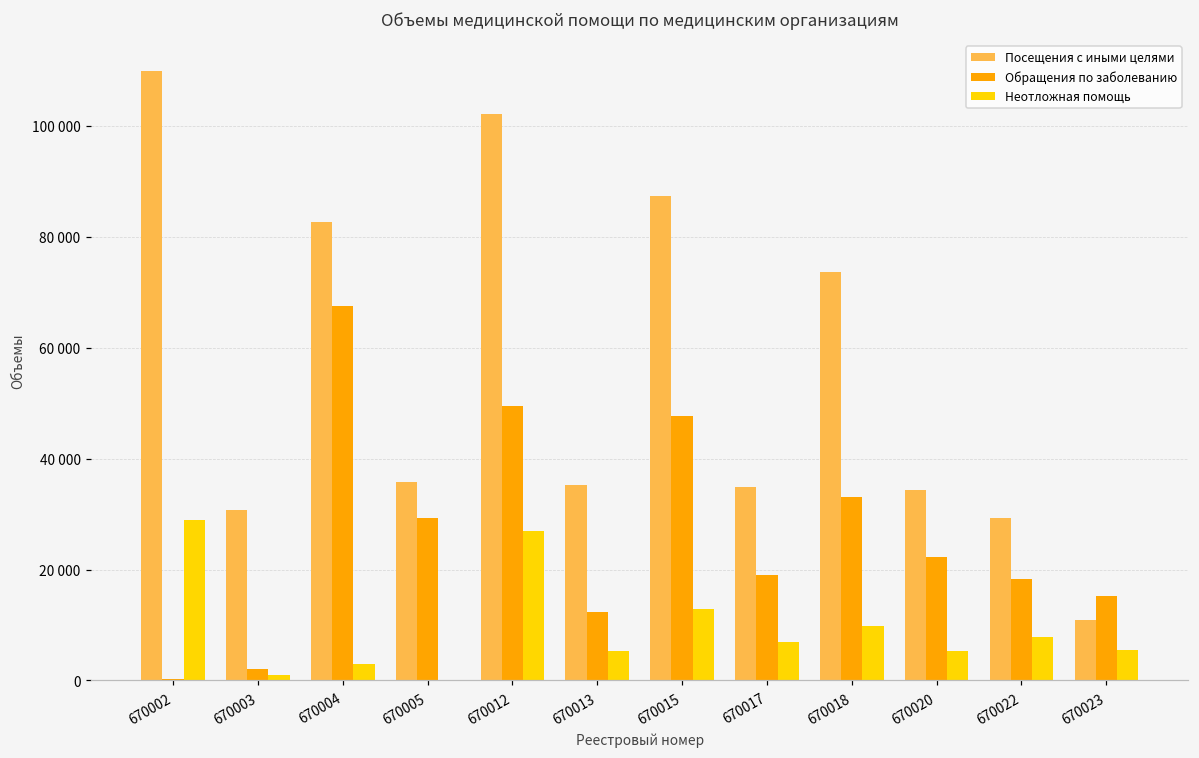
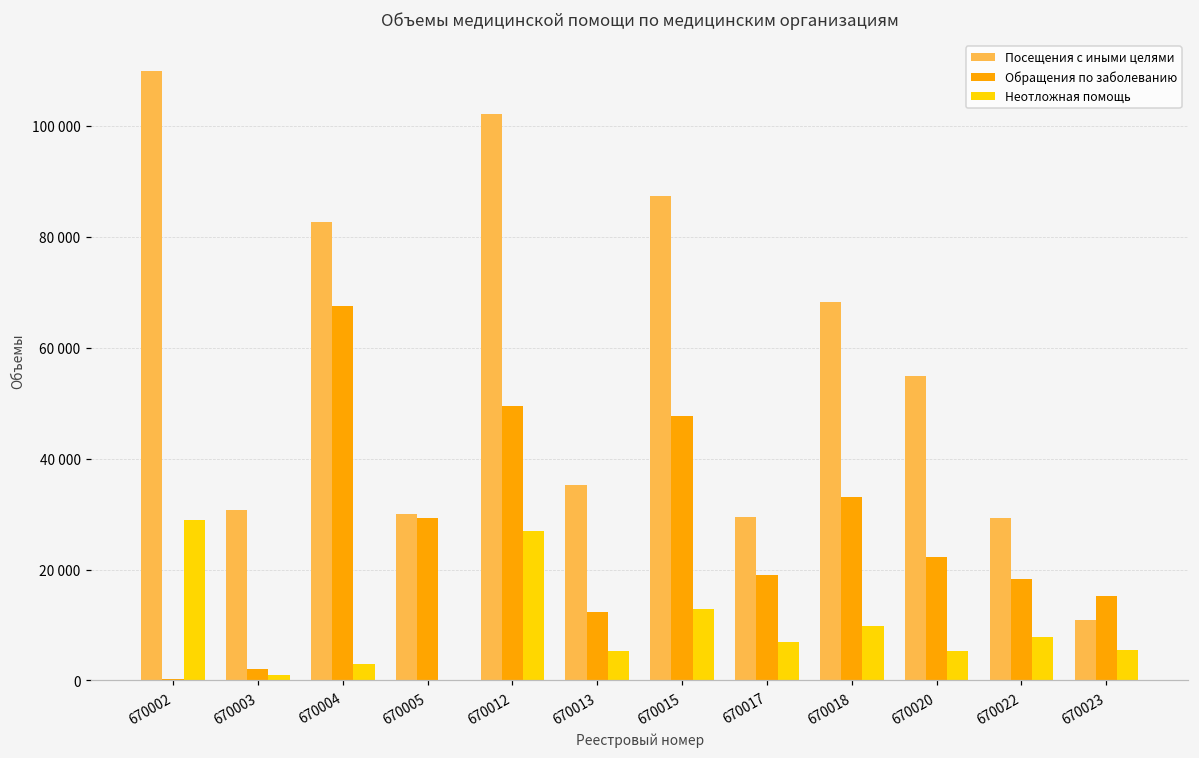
  {
    "Посещения с иными целями": {
      "670002": 110000,
      "670003": 31000,
      "670004": 83000,
-     "670005": 36000,
+     "670005": 30000,
      "670012": 102000,
      "670013": 35000,
      "670015": 87000,
-     "670017": 35000,
-     "670018": 74000,
-     "670020": 34000,
+     "670017": 29000,
+     "670018": 68000,
+     "670020": 55000,
      "670022": 29000,
      "670023": 11000
    }
  }
